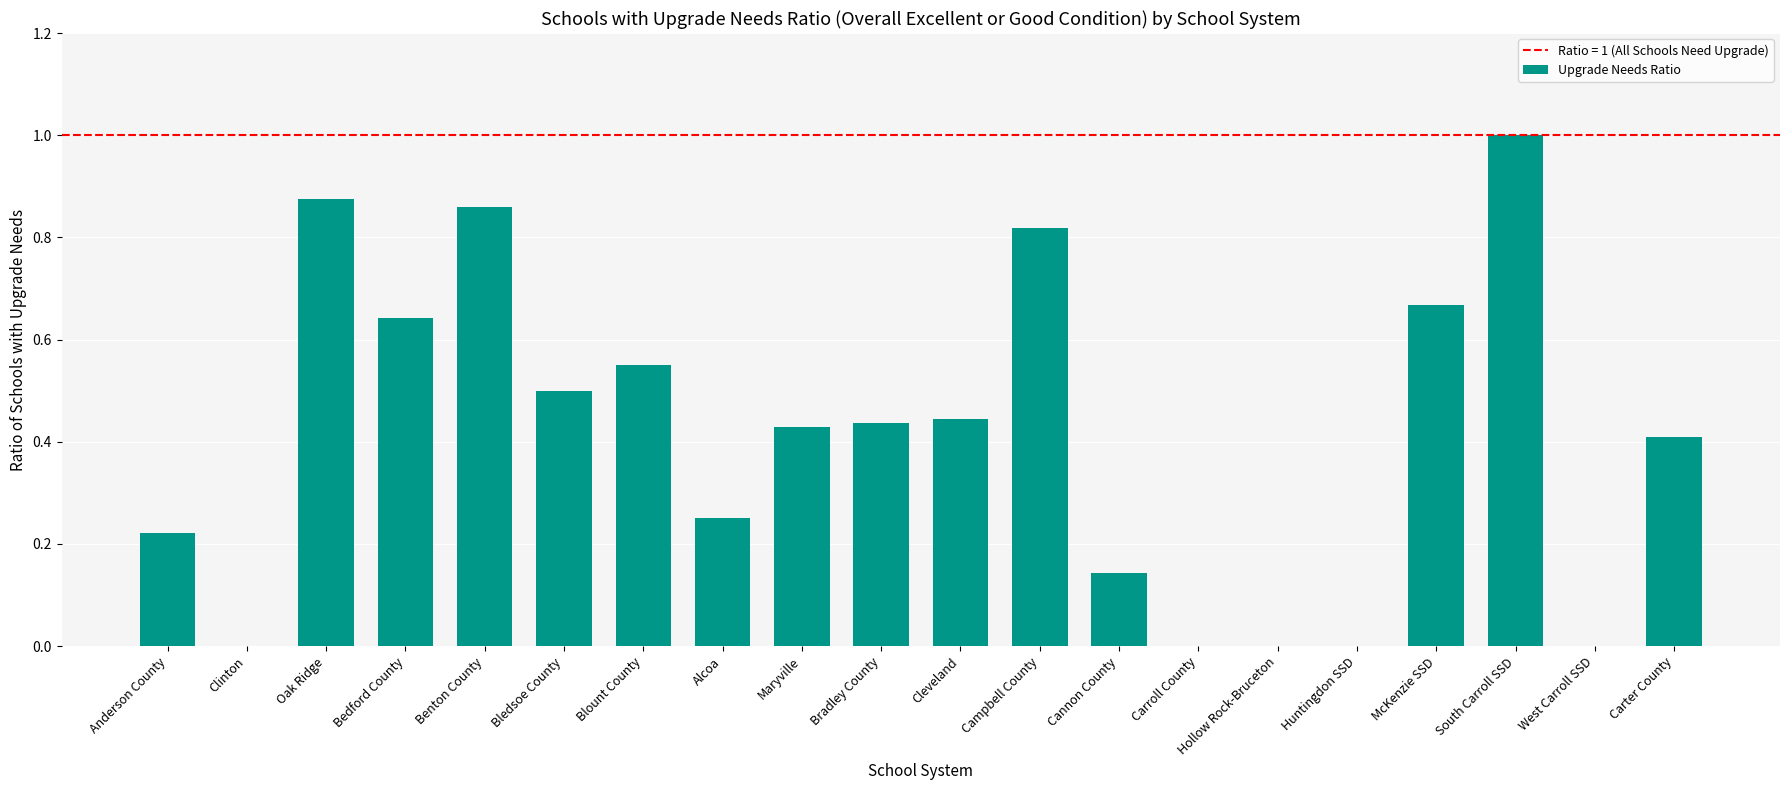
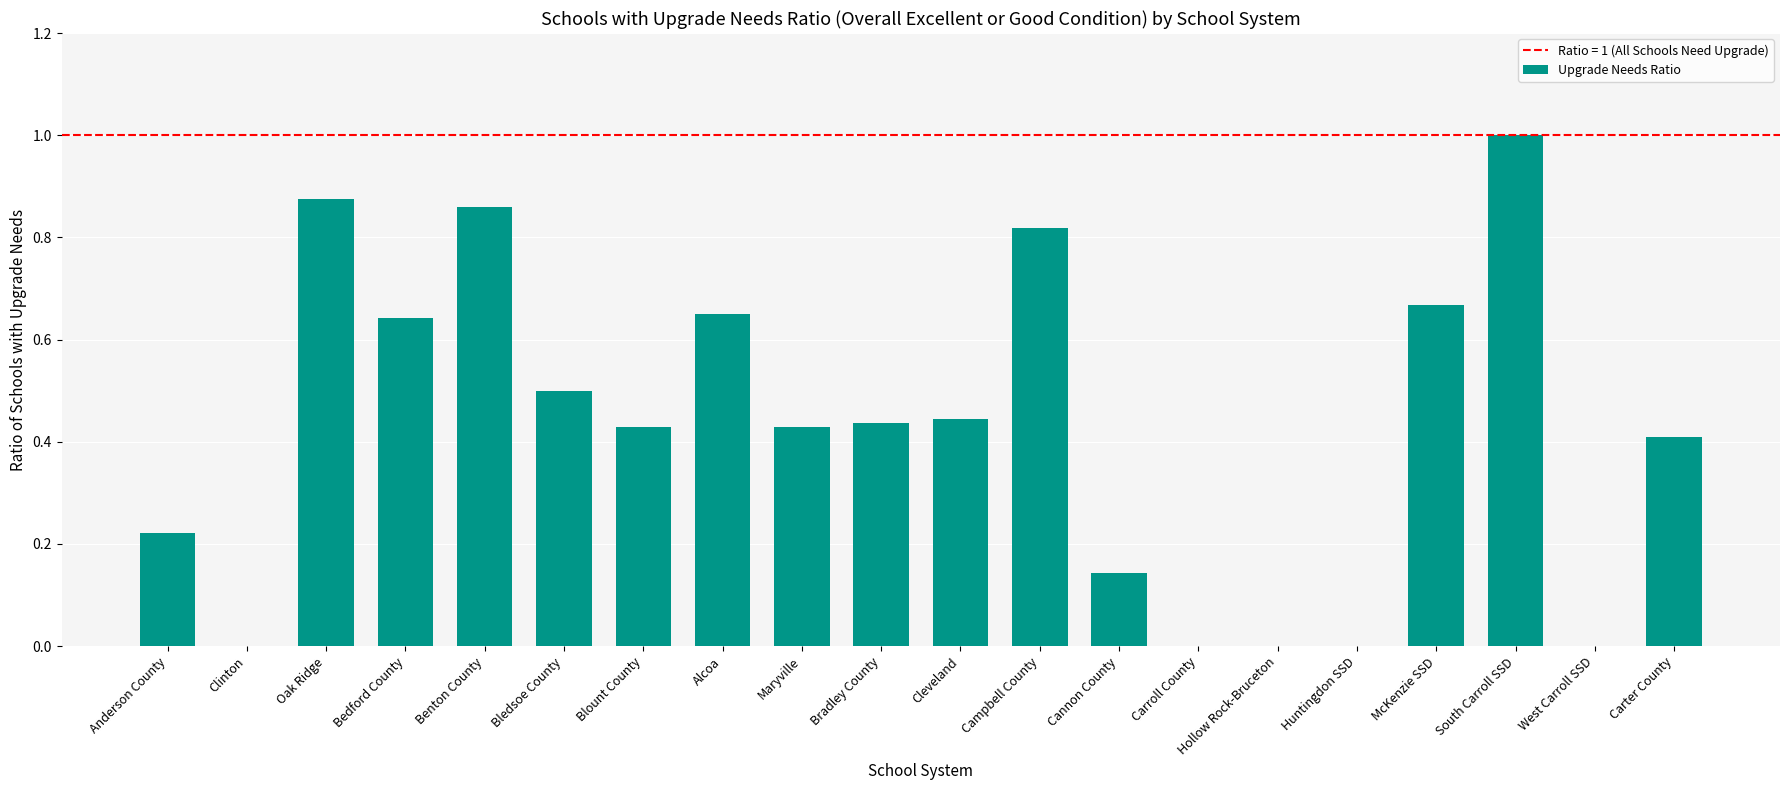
  {
    "Anderson County": 0.22,
    "Clinton": 0.00,
    "Oak Ridge": 0.88,
    "Bedford County": 0.64,
    "Benton County": 0.86,
    "Bledsoe County": 0.50,
-   "Blount County": 0.55,
-   "Alcoa": 0.25,
+   "Blount County": 0.43,
+   "Alcoa": 0.65,
    "Maryville": 0.43,
    "Bradley County": 0.44,
    "Cleveland": 0.44,
    "Campbell County": 0.82,
    "Cannon County": 0.14,
    "Carroll County": 0.00,
    "Hollow Rock-Bruceton": 0.00,
    "Huntingdon SSD": 0.00,
    "McKenzie SSD": 0.67,
    "South Carroll SSD": 1.00,
    "West Carroll SSD": 0.00,
    "Carter County": 0.41
  }
